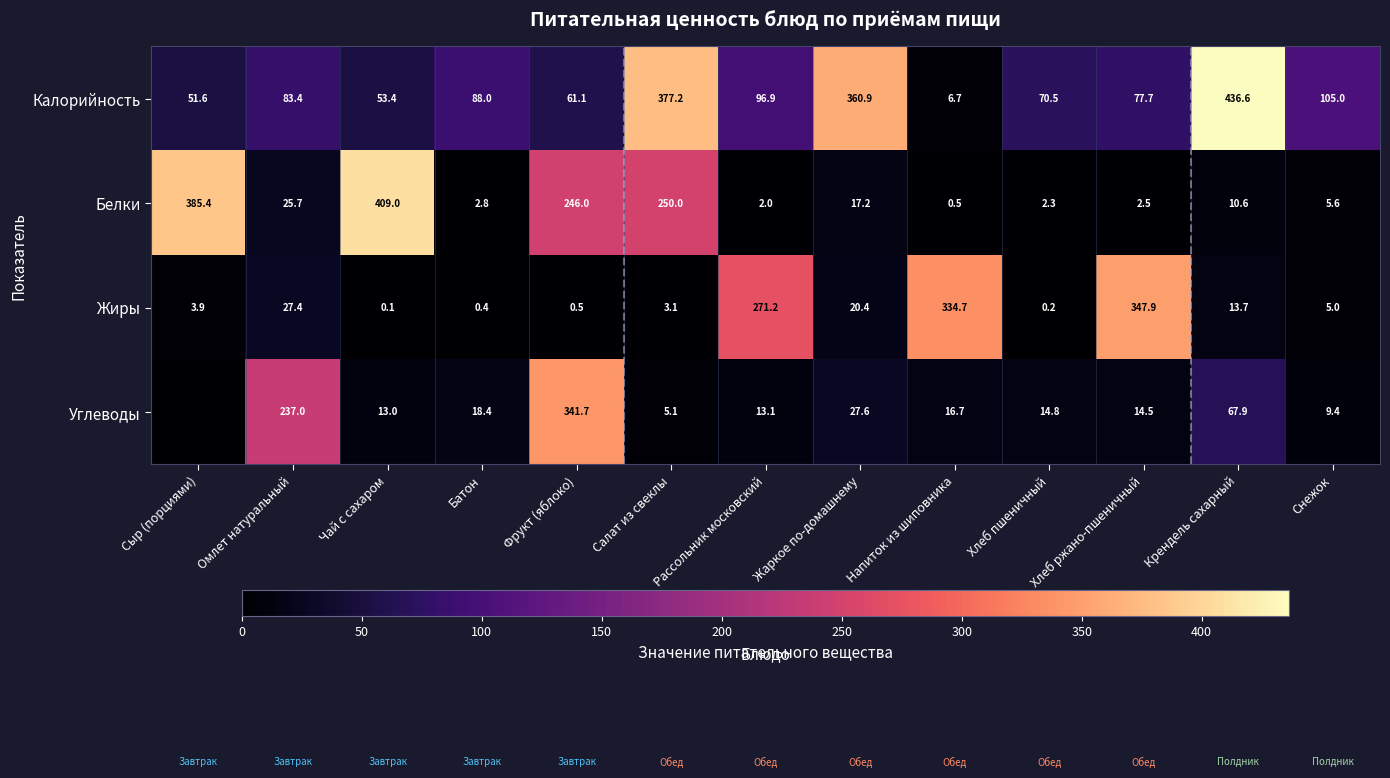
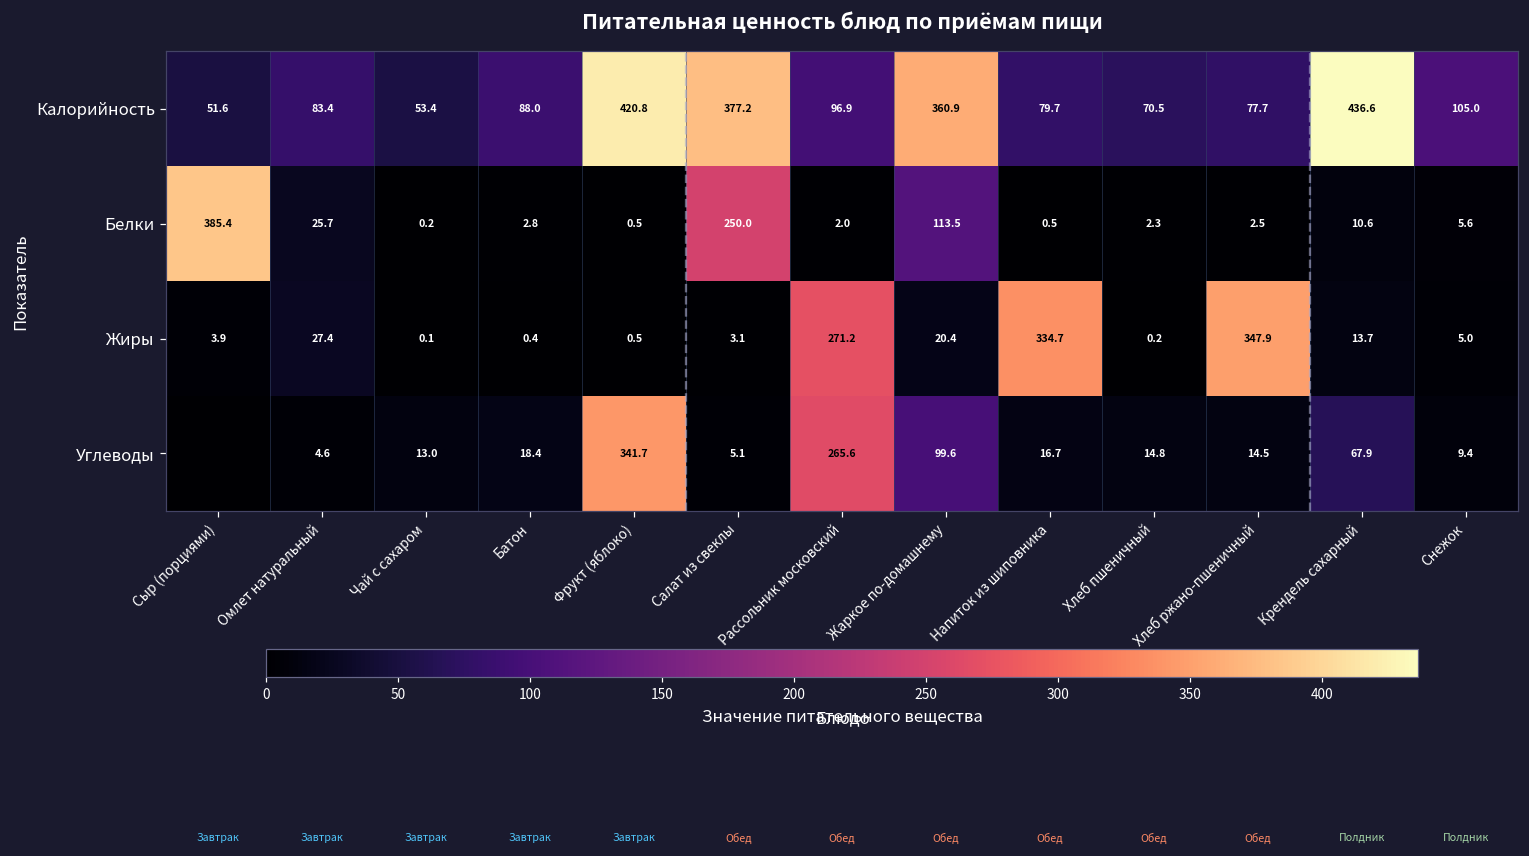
  {
    "Калорийность": {
      "Сыр (порциями)": 51.6,
      "Омлет натуральный": 83.4,
      "Чай с сахаром": 53.4,
      "Батон": 88.0,
-     "Фрукт (яблоко)": 61.1,
+     "Фрукт (яблоко)": 420.8,
      "Салат из свеклы": 377.2,
      "Рассольник московский": 96.9,
      "Жаркое по-домашнему": 360.9,
-     "Напиток из шиповника": 6.7,
+     "Напиток из шиповника": 79.7,
      "Хлеб пшеничный": 70.5,
      "Хлеб ржано-пшеничный": 77.7,
      "Крендель сахарный": 436.6,
      "Снежок": 105.0
    },
    "Белки": {
      "Сыр (порциями)": 385.4,
      "Омлет натуральный": 25.7,
-     "Чай с сахаром": 409.0,
+     "Чай с сахаром": 0.2,
      "Батон": 2.8,
-     "Фрукт (яблоко)": 246.0,
+     "Фрукт (яблоко)": 0.5,
      "Салат из свеклы": 250.0,
      "Рассольник московский": 2.0,
-     "Жаркое по-домашнему": 17.2,
+     "Жаркое по-домашнему": 113.5,
      "Напиток из шиповника": 0.5,
      "Хлеб пшеничный": 2.3,
      "Хлеб ржано-пшеничный": 2.5,
      "Крендель сахарный": 10.6,
      "Снежок": 5.6
    },
    "Жиры": {
      "Сыр (порциями)": 3.9,
      "Омлет натуральный": 27.4,
      "Чай с сахаром": 0.1,
      "Батон": 0.4,
      "Фрукт (яблоко)": 0.5,
      "Салат из свеклы": 3.1,
      "Рассольник московский": 271.2,
      "Жаркое по-домашнему": 20.4,
      "Напиток из шиповника": 334.7,
      "Хлеб пшеничный": 0.2,
      "Хлеб ржано-пшеничный": 347.9,
      "Крендель сахарный": 13.7,
      "Снежок": 5.0
    },
    "Углеводы": {
-     "Омлет натуральный": 237.0,
+     "Омлет натуральный": 4.6,
      "Чай с сахаром": 13.0,
      "Батон": 18.4,
      "Фрукт (яблоко)": 341.7,
      "Салат из свеклы": 5.1,
-     "Рассольник московский": 13.1,
-     "Жаркое по-домашнему": 27.6,
+     "Рассольник московский": 265.6,
+     "Жаркое по-домашнему": 99.6,
      "Напиток из шиповника": 16.7,
      "Хлеб пшеничный": 14.8,
      "Хлеб ржано-пшеничный": 14.5,
      "Крендель сахарный": 67.9,
      "Снежок": 9.4
    }
  }
